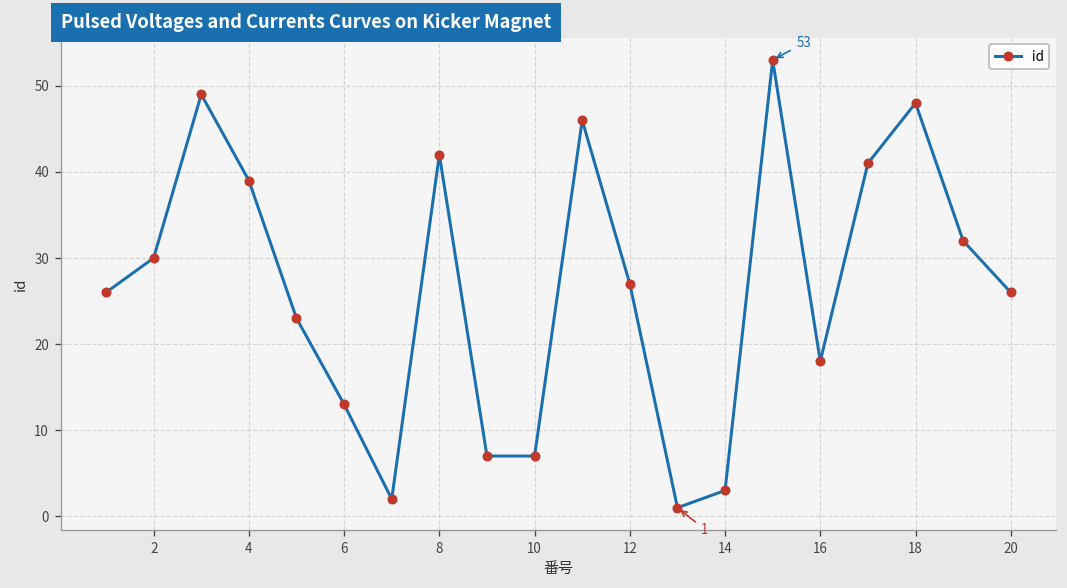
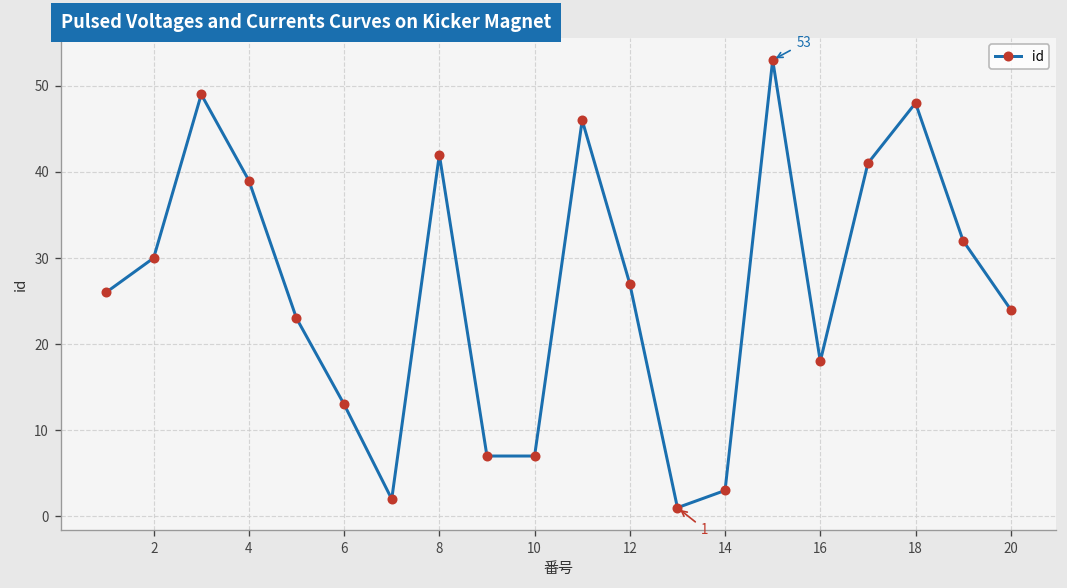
  {
    "2": 30,
    "4": 39,
    "6": 13,
    "8": 42,
    "10": 7,
    "12": 27,
    "14": 3,
    "16": 18,
    "18": 48,
-   "20": 26
+   "20": 24
  }
